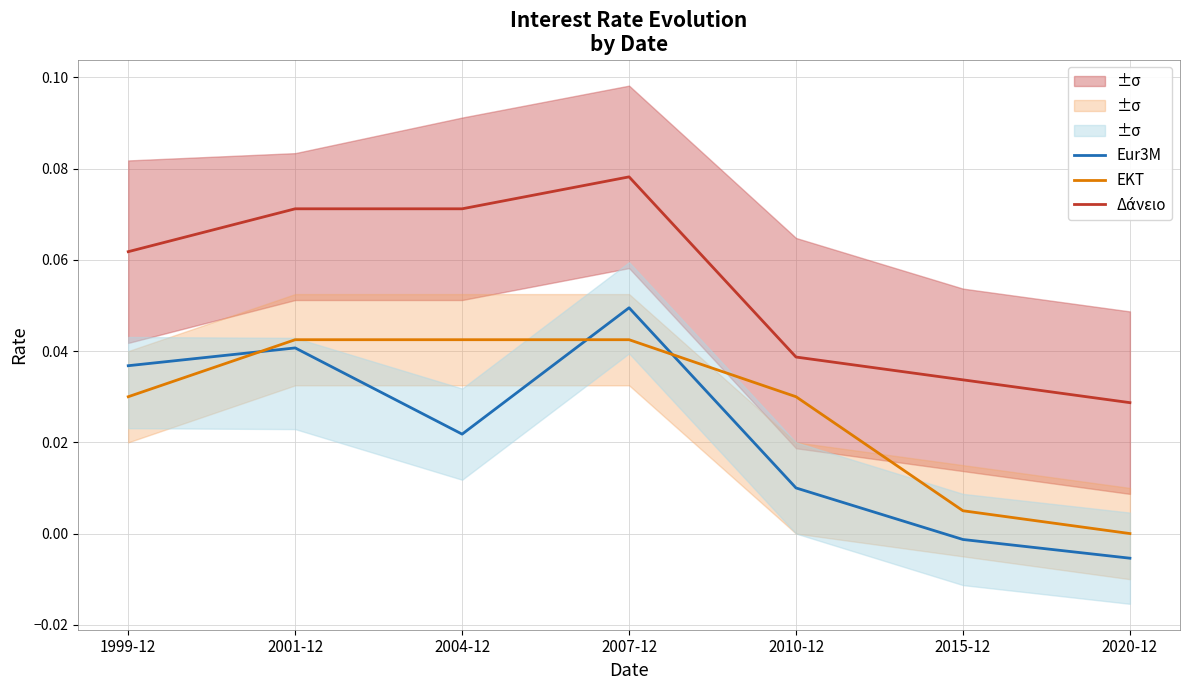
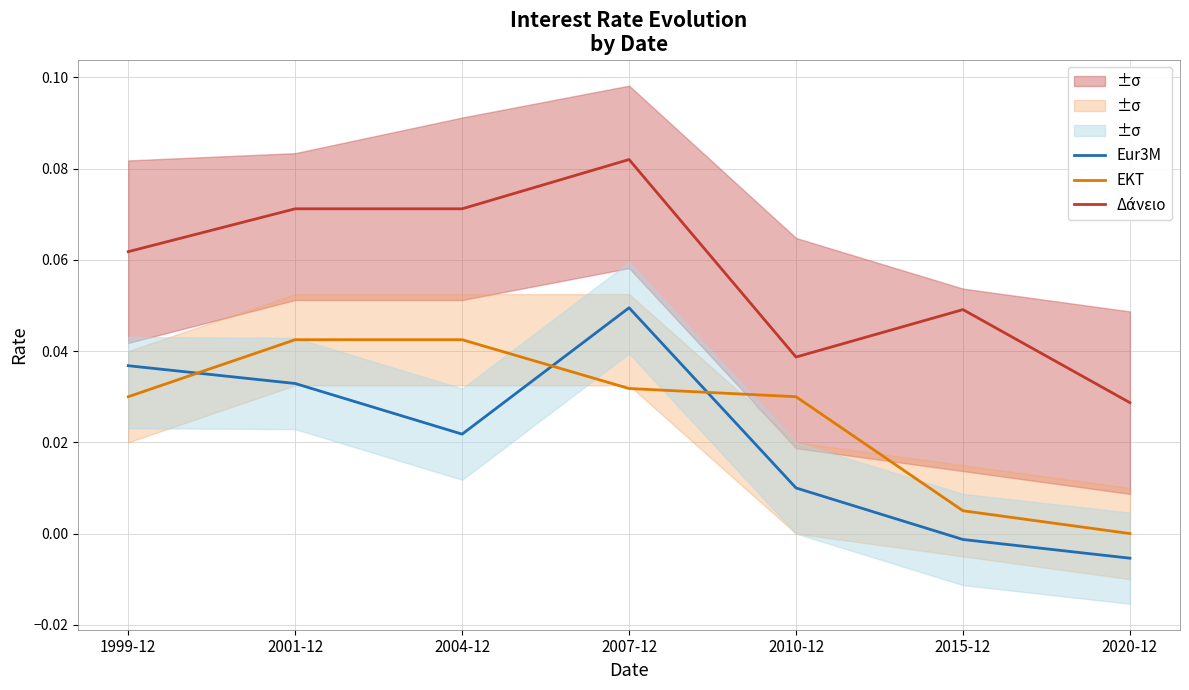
  {
    "Eur3M": {
      "1999-12": 0.037,
-     "2001-12": 0.041,
+     "2001-12": 0.033,
      "2004-12": 0.022,
      "2007-12": 0.050,
      "2010-12": 0.010,
      "2015-12": -0.001,
      "2020-12": -0.005
    },
    "EKT": {
      "1999-12": 0.030,
      "2004-12": 0.043,
-     "2007-12": 0.043,
+     "2007-12": 0.032,
      "2010-12": 0.030,
      "2015-12": 0.005,
      "2020-12": 0.000
    },
    "Δάνειο": {
      "1999-12": 0.062,
      "2001-12": 0.071,
      "2004-12": 0.071,
-     "2007-12": 0.078,
+     "2007-12": 0.082,
      "2010-12": 0.039,
-     "2015-12": 0.034,
+     "2015-12": 0.049,
      "2020-12": 0.029
    }
  }
